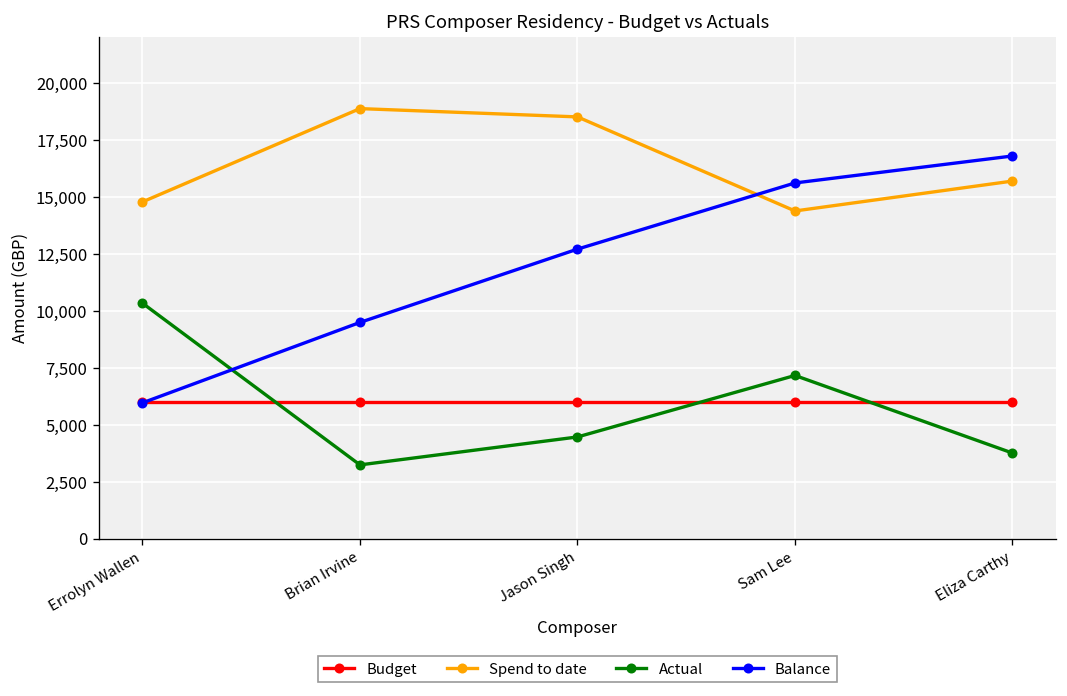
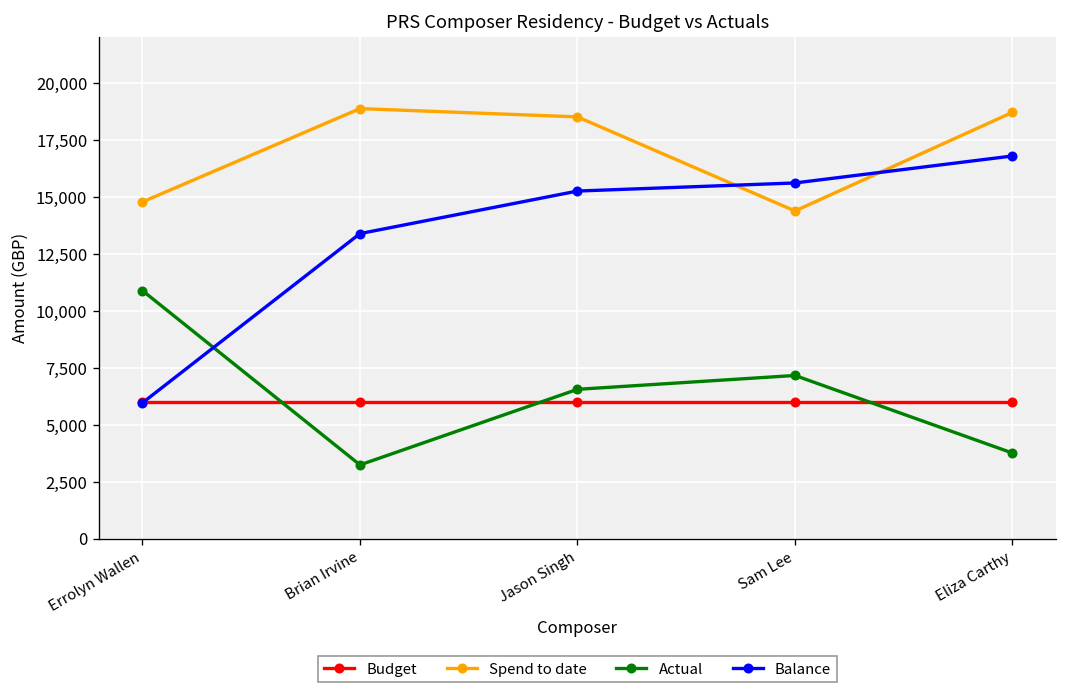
  {
    "Budget": {
      "Brian Irvine": "6,000",
      "Jason Singh": "6,000",
      "Sam Lee": "6,000",
      "Eliza Carthy": "6,000"
    },
    "Spend to date": {
      "Errolyn Wallen": "14,800",
      "Brian Irvine": "18,900",
      "Jason Singh": "18,500",
      "Sam Lee": "14,400",
-     "Eliza Carthy": "15,700"
+     "Eliza Carthy": "18,700"
    },
    "Actual": {
-     "Errolyn Wallen": "10,300",
+     "Errolyn Wallen": "10,900",
      "Brian Irvine": "3,200",
-     "Jason Singh": "4,500",
+     "Jason Singh": "6,600",
      "Sam Lee": "7,200",
      "Eliza Carthy": "3,800"
    },
    "Balance": {
-     "Brian Irvine": "9,500",
-     "Jason Singh": "12,700",
+     "Brian Irvine": "13,400",
+     "Jason Singh": "15,300",
      "Sam Lee": "15,600",
      "Eliza Carthy": "16,800"
    }
  }
